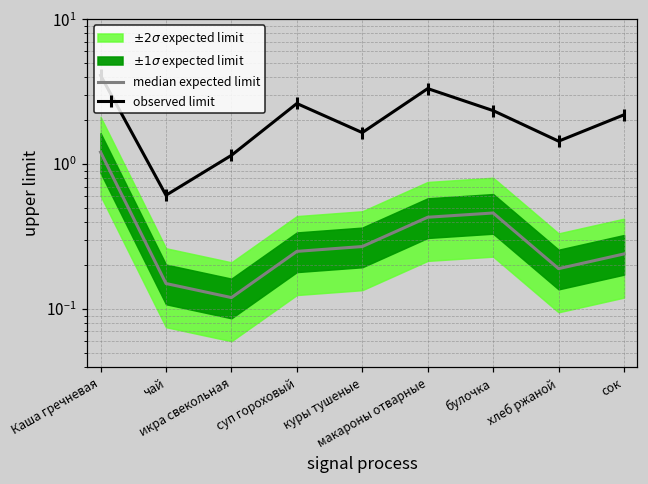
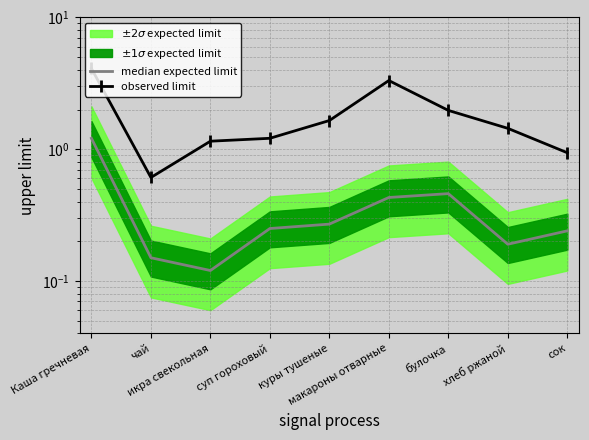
  {
    "median expected limit": {
      "Каша гречневая": 1.2,
      "чай": 0.15,
      "икра свекольная": 0.12,
      "суп гороховый": 0.25,
      "куры тушеные": 0.27,
      "макароны отварные": 0.43,
      "булочка": 0.46,
      "хлеб ржаной": 0.19,
      "сок": 0.24
    },
    "observed limit": {
      "чай": 0.6,
      "икра свекольная": 1.2,
-     "суп гороховый": 2.6,
+     "суп гороховый": 1.2,
      "куры тушеные": 1.7,
      "макароны отварные": 3.3,
-     "булочка": 2.3,
+     "булочка": 2.0,
      "хлеб ржаной": 1.4,
-     "сок": 2.2
+     "сок": 0.9
    }
  }
